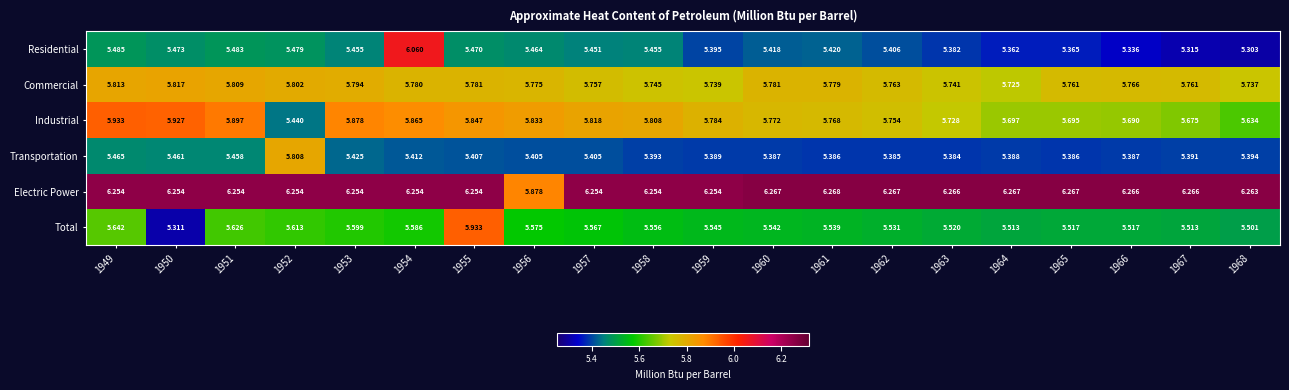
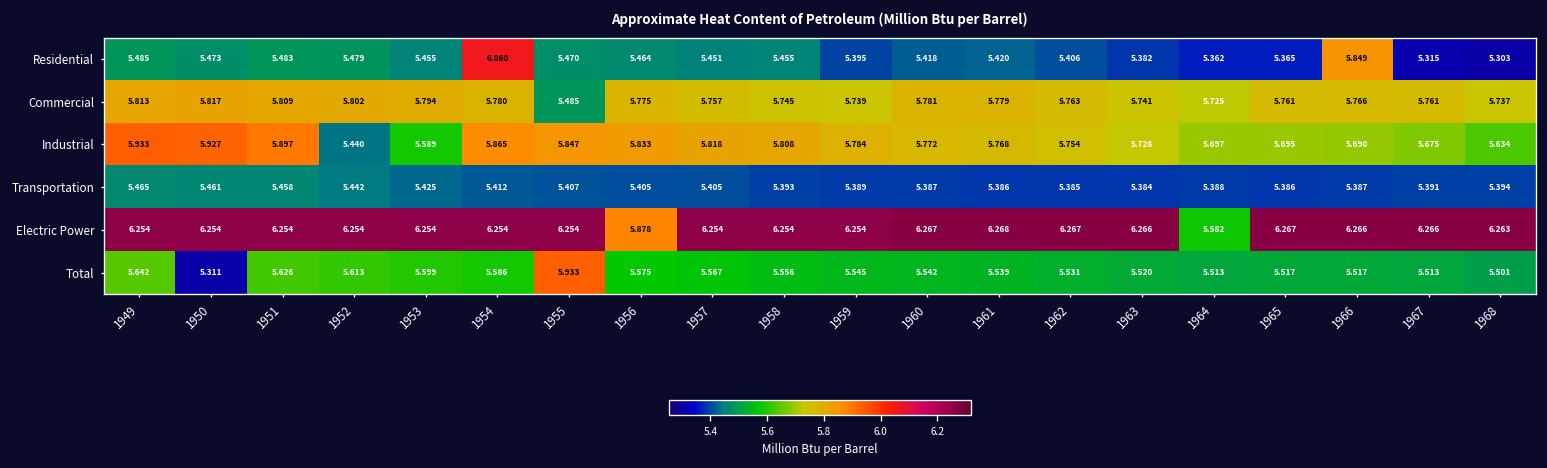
  {
    "Residential": {
      "1949": 5.485,
      "1950": 5.473,
      "1951": 5.483,
      "1952": 5.479,
      "1953": 5.455,
      "1954": 6.060,
      "1955": 5.470,
      "1956": 5.464,
      "1957": 5.451,
      "1958": 5.455,
      "1959": 5.395,
      "1960": 5.418,
      "1961": 5.420,
      "1962": 5.406,
      "1963": 5.382,
      "1964": 5.362,
      "1965": 5.365,
-     "1966": 5.336,
+     "1966": 5.849,
      "1967": 5.315,
      "1968": 5.303
    },
    "Commercial": {
      "1949": 5.813,
      "1950": 5.817,
      "1951": 5.809,
      "1952": 5.802,
      "1953": 5.794,
      "1954": 5.780,
-     "1955": 5.781,
+     "1955": 5.485,
      "1956": 5.775,
      "1957": 5.757,
      "1958": 5.745,
      "1959": 5.739,
      "1960": 5.781,
      "1961": 5.779,
      "1962": 5.763,
      "1963": 5.741,
      "1964": 5.725,
      "1965": 5.761,
      "1966": 5.766,
      "1967": 5.761,
      "1968": 5.737
    },
    "Industrial": {
      "1949": 5.933,
      "1950": 5.927,
      "1951": 5.897,
      "1952": 5.440,
-     "1953": 5.878,
+     "1953": 5.589,
      "1954": 5.865,
      "1955": 5.847,
      "1956": 5.833,
      "1957": 5.818,
      "1958": 5.808,
      "1959": 5.784,
      "1960": 5.772,
      "1961": 5.768,
      "1962": 5.754,
      "1963": 5.728,
      "1964": 5.697,
      "1965": 5.695,
      "1966": 5.690,
      "1967": 5.675,
      "1968": 5.634
    },
    "Transportation": {
      "1949": 5.465,
      "1950": 5.461,
      "1951": 5.458,
-     "1952": 5.808,
+     "1952": 5.442,
      "1953": 5.425,
      "1954": 5.412,
      "1955": 5.407,
      "1956": 5.405,
      "1957": 5.405,
      "1958": 5.393,
      "1959": 5.389,
      "1960": 5.387,
      "1961": 5.386,
      "1962": 5.385,
      "1963": 5.384,
      "1964": 5.388,
      "1965": 5.386,
      "1966": 5.387,
      "1967": 5.391,
      "1968": 5.394
    },
    "Electric Power": {
      "1949": 6.254,
      "1950": 6.254,
      "1951": 6.254,
      "1952": 6.254,
      "1953": 6.254,
      "1954": 6.254,
      "1955": 6.254,
      "1956": 5.878,
      "1957": 6.254,
      "1958": 6.254,
      "1959": 6.254,
      "1960": 6.267,
      "1961": 6.268,
      "1962": 6.267,
      "1963": 6.266,
-     "1964": 6.267,
+     "1964": 5.582,
      "1965": 6.267,
      "1966": 6.266,
      "1967": 6.266,
      "1968": 6.263
    },
    "Total": {
      "1949": 5.642,
      "1950": 5.311,
      "1951": 5.626,
      "1952": 5.613,
      "1953": 5.599,
      "1954": 5.586,
      "1955": 5.933,
      "1956": 5.575,
      "1957": 5.567,
      "1958": 5.556,
      "1959": 5.545,
      "1960": 5.542,
      "1961": 5.539,
      "1962": 5.531,
      "1963": 5.520,
      "1964": 5.513,
      "1965": 5.517,
      "1966": 5.517,
      "1967": 5.513,
      "1968": 5.501
    }
  }
